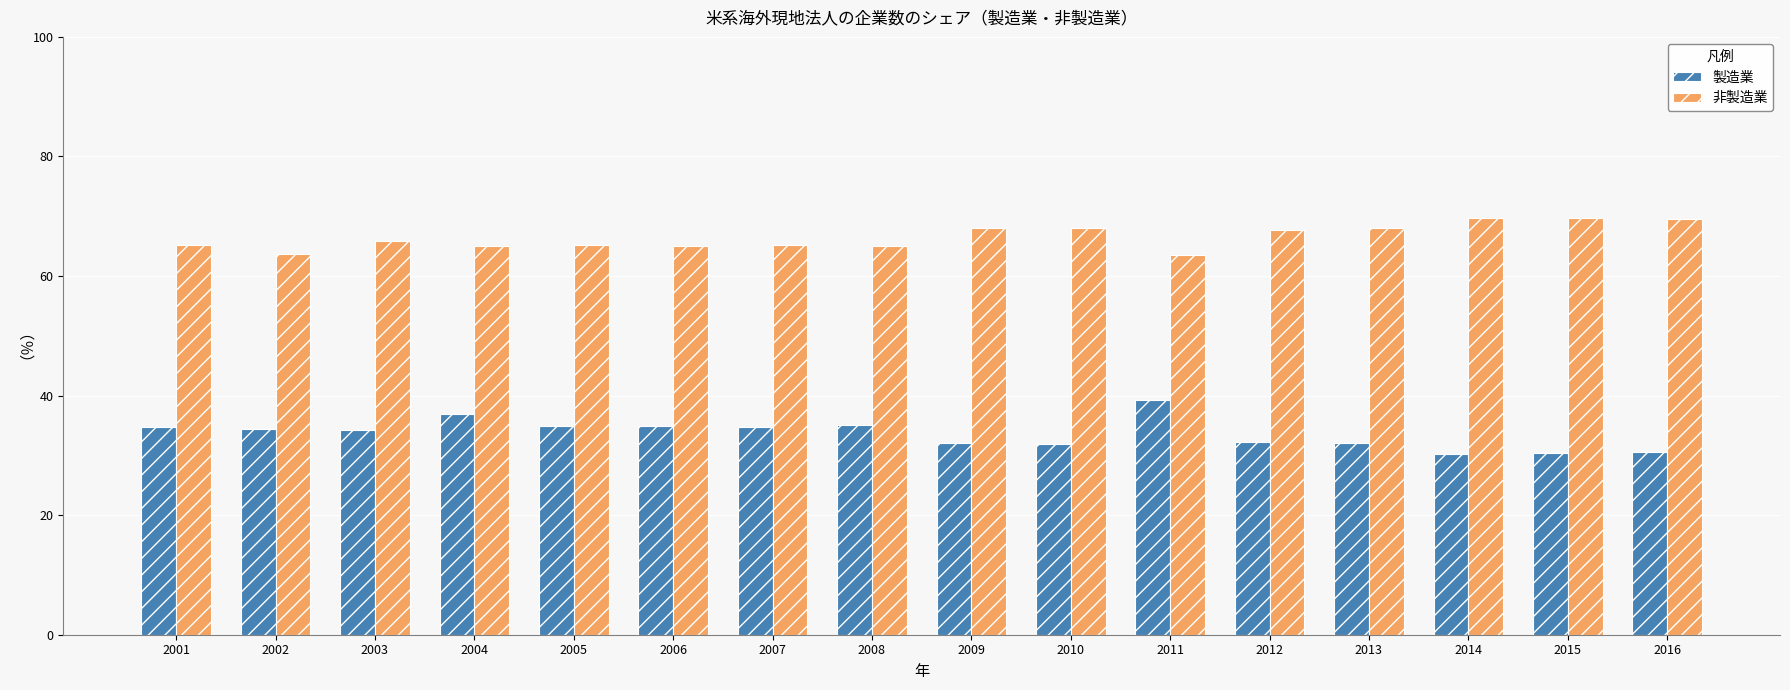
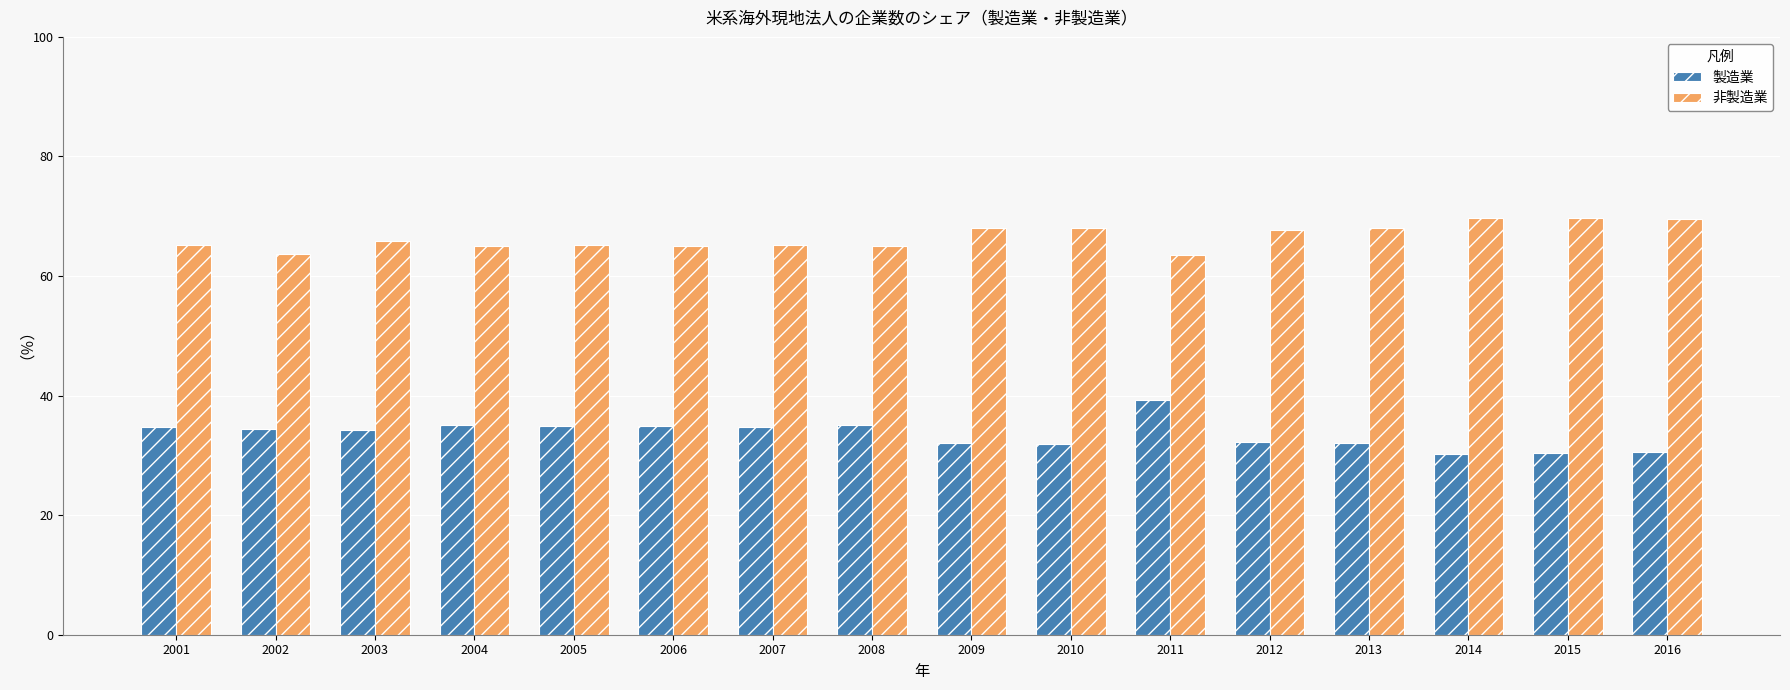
  {
    "製造業": {
      "2001": 35,
      "2002": 34,
      "2003": 34,
-     "2004": 37,
+     "2004": 35,
      "2005": 35,
      "2006": 35,
      "2007": 35,
      "2008": 35,
      "2009": 32,
      "2010": 32,
      "2011": 39,
      "2012": 32,
      "2013": 32,
      "2014": 30,
      "2015": 30,
      "2016": 31
    },
    "非製造業": {
      "2001": 65,
      "2002": 64,
      "2003": 66,
      "2004": 65,
      "2005": 65,
      "2006": 65,
      "2007": 65,
      "2008": 65,
      "2009": 68,
      "2010": 68,
      "2011": 63,
      "2012": 68,
      "2013": 68,
      "2014": 70,
      "2015": 70,
      "2016": 69
    }
  }
